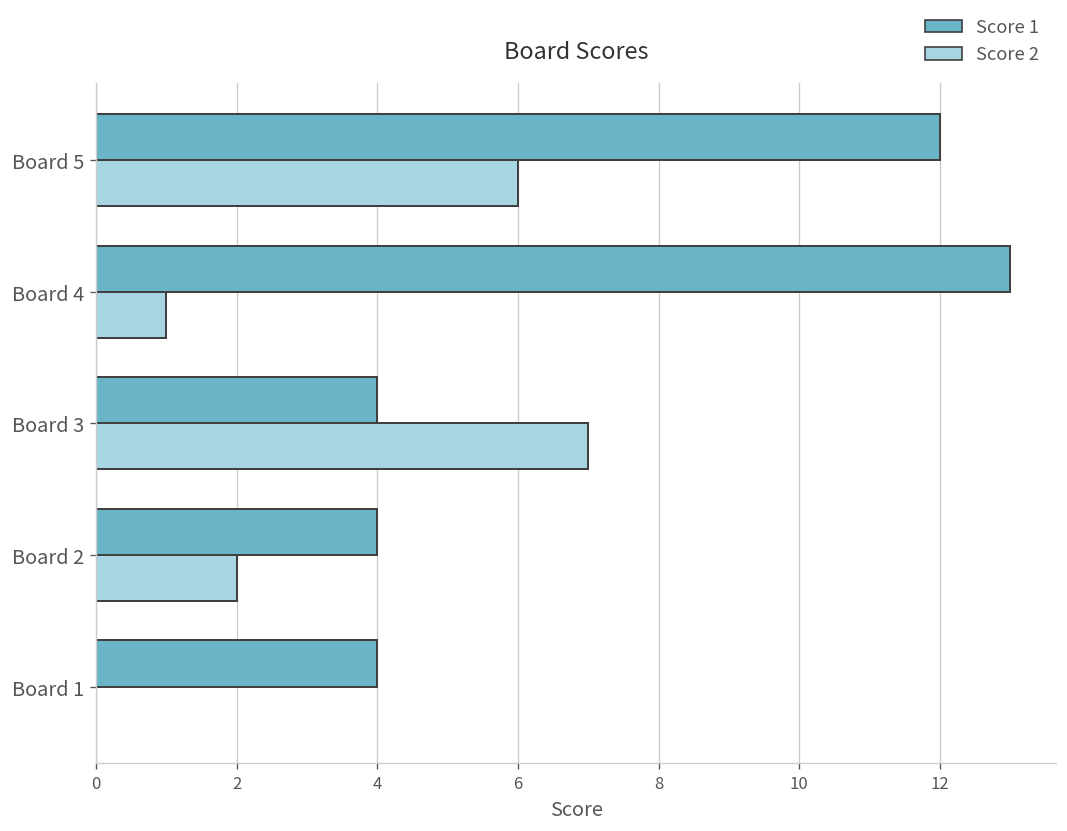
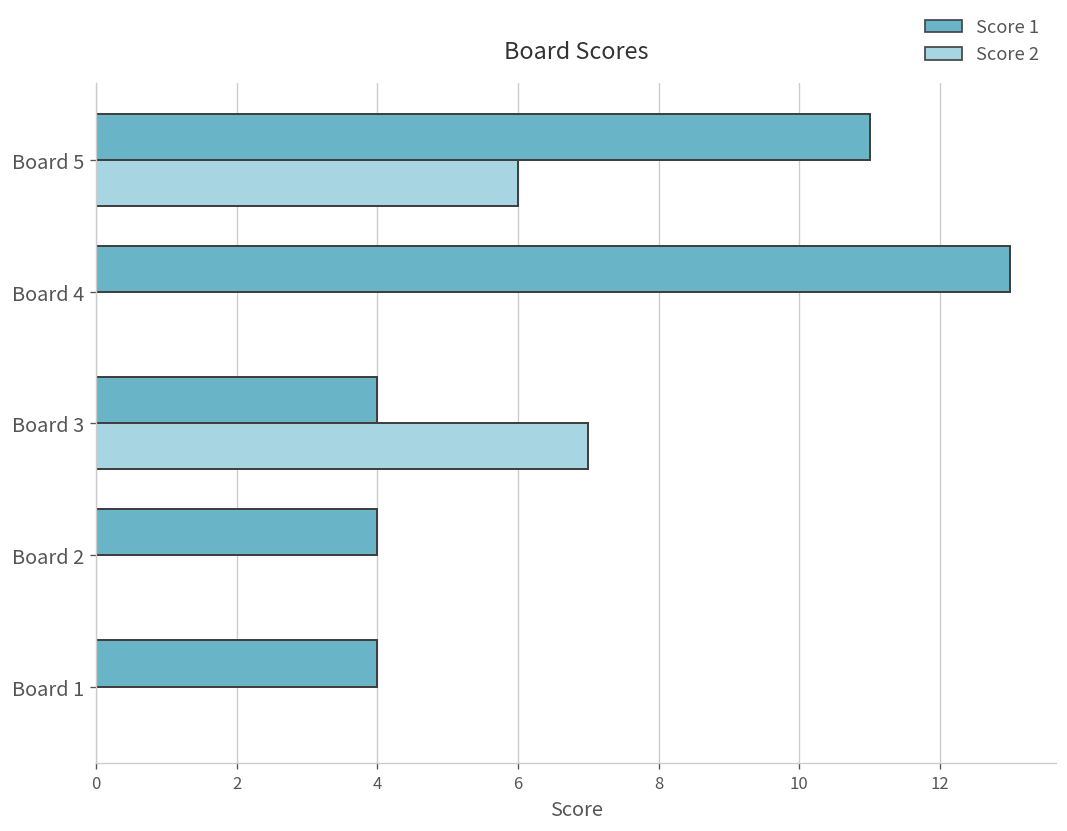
  {
    "Score 1": {
-     "Board 5": 12,
+     "Board 5": 11,
      "Board 4": 13,
      "Board 3": 4,
      "Board 2": 4,
      "Board 1": 4
    },
    "Score 2": {
      "Board 5": 6,
-     "Board 4": 1,
+     "Board 4": 0,
      "Board 3": 7,
-     "Board 2": 2,
+     "Board 2": 0,
      "Board 1": 0
    }
  }
